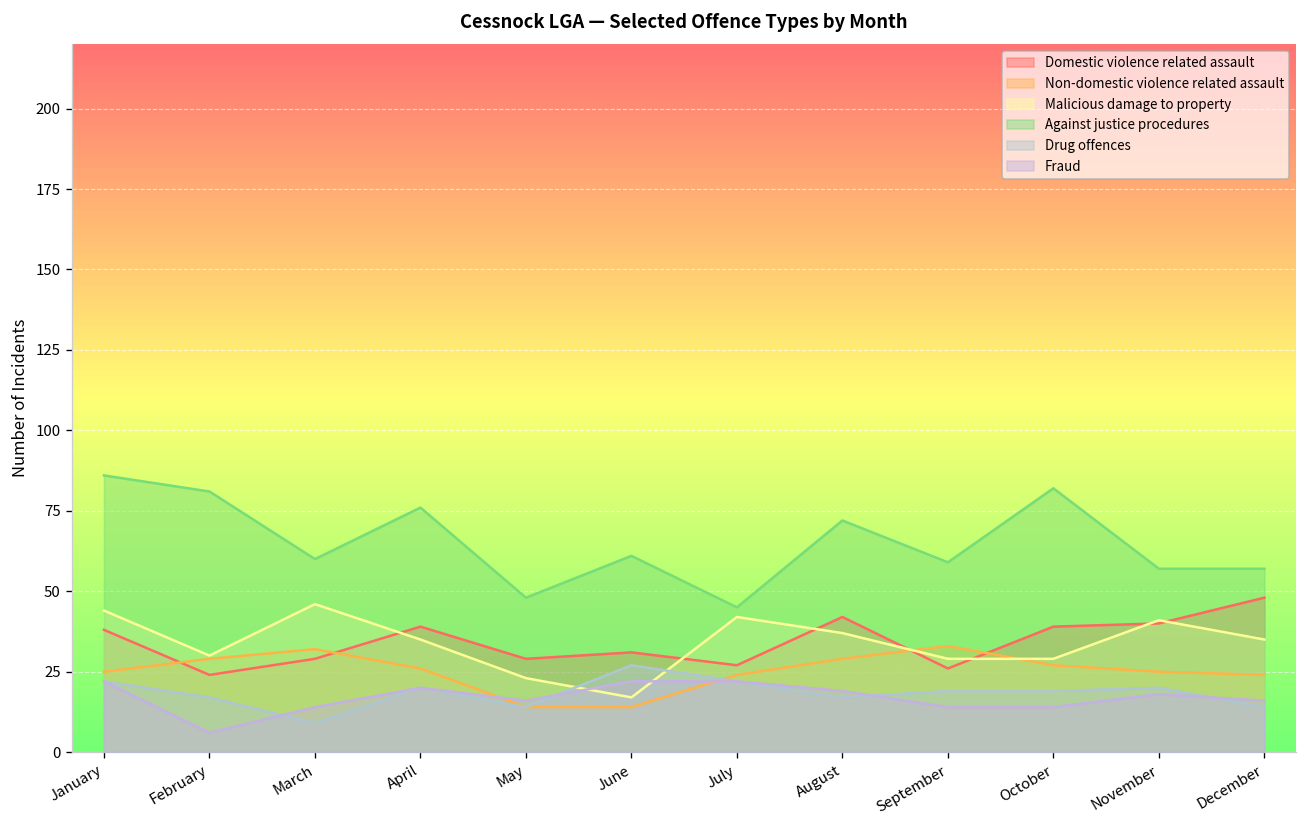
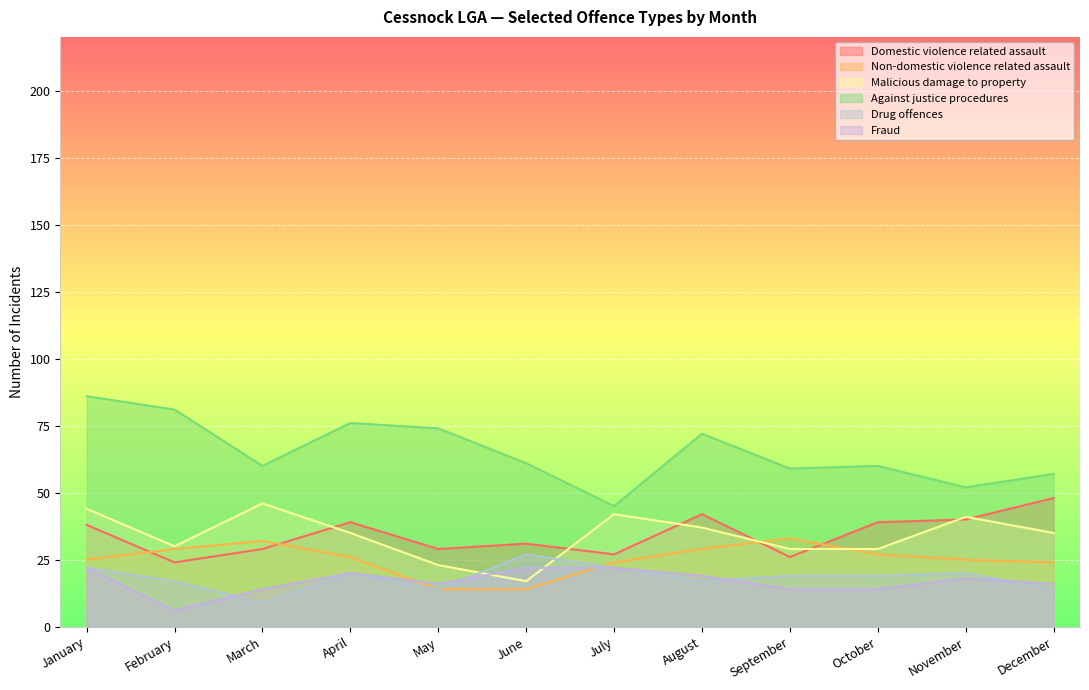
  {
    "Malicious damage to property": {
      "January": 44,
      "February": 30,
      "March": 46,
      "April": 35,
      "May": 23,
      "June": 17,
      "July": 42,
      "August": 37,
      "September": 29,
      "October": 29,
      "November": 41,
      "December": 35
    },
    "Against justice procedures": {
      "January": 86,
      "February": 81,
      "March": 60,
      "April": 76,
-     "May": 48,
+     "May": 74,
      "June": 61,
      "July": 45,
      "August": 72,
      "September": 59,
-     "October": 82,
-     "November": 57,
+     "October": 60,
+     "November": 52,
      "December": 57
    }
  }
